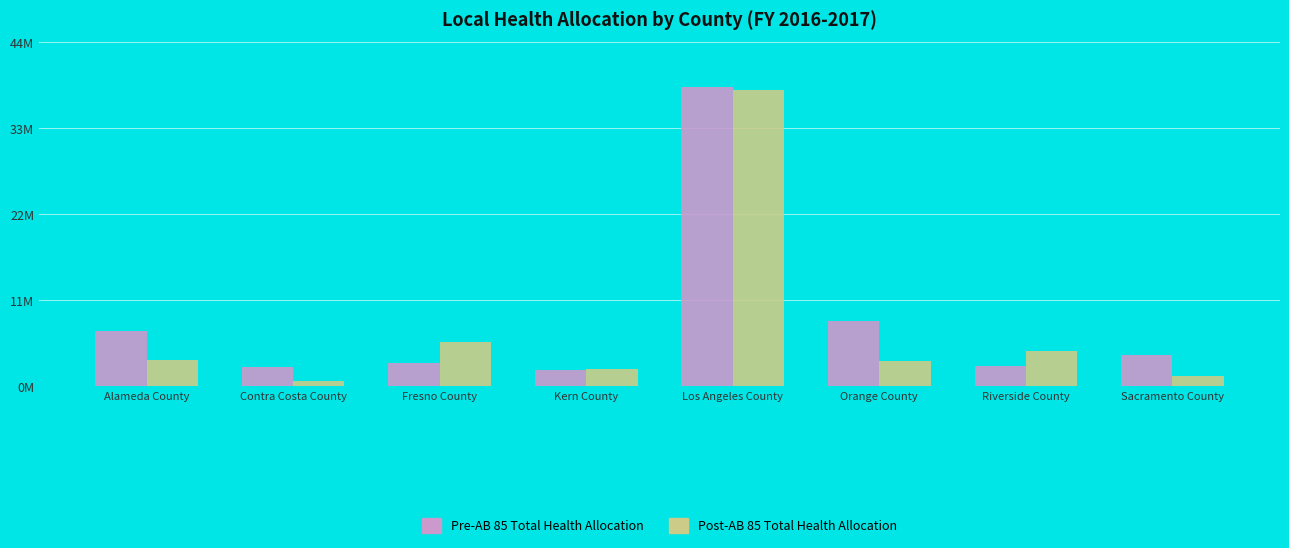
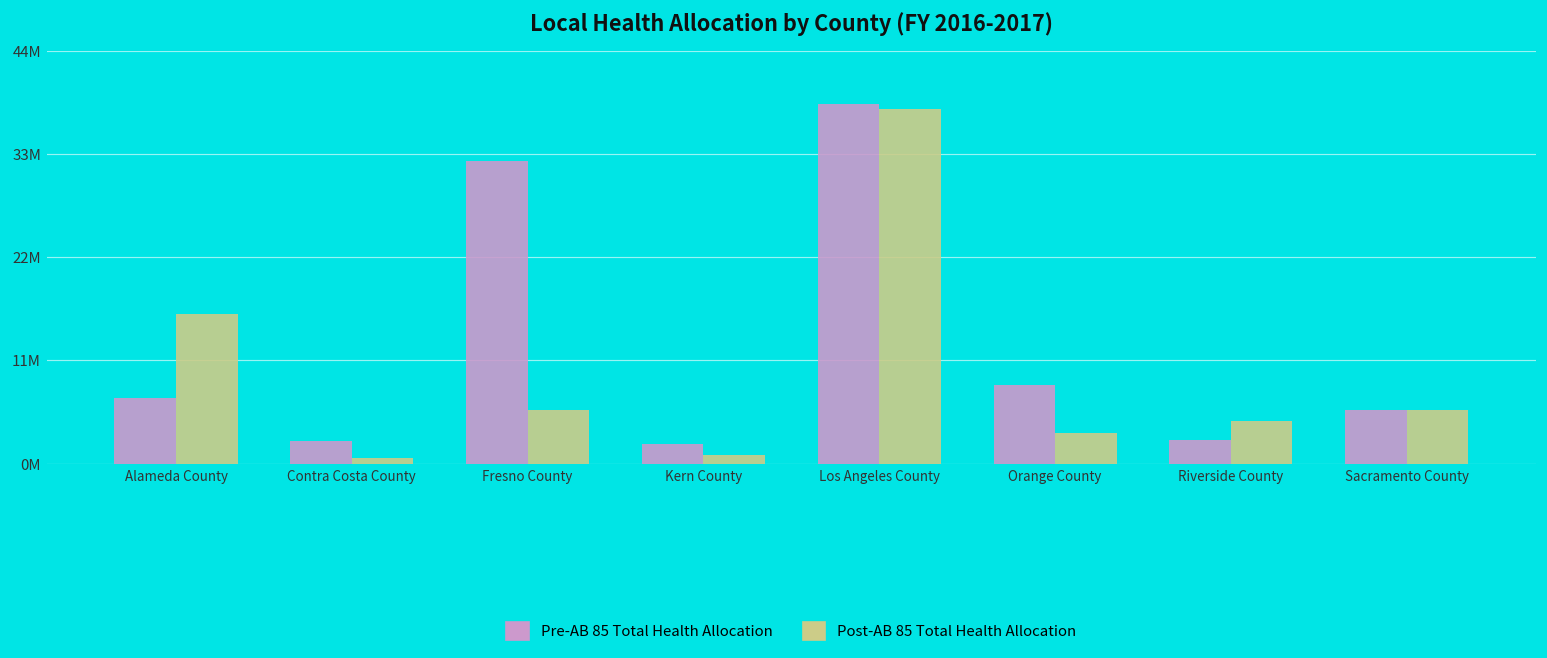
  {
    "Pre-AB 85 Total Health Allocation": {
      "Alameda County": 7000000,
      "Contra Costa County": 2000000,
-     "Fresno County": 3000000,
+     "Fresno County": 32000000,
      "Kern County": 2000000,
      "Los Angeles County": 38000000,
      "Orange County": 8000000,
      "Riverside County": 3000000,
-     "Sacramento County": 4000000
+     "Sacramento County": 6000000
    },
    "Post-AB 85 Total Health Allocation": {
-     "Alameda County": 3000000,
+     "Alameda County": 16000000,
      "Contra Costa County": 1000000,
      "Fresno County": 6000000,
-     "Kern County": 2000000,
+     "Kern County": 1000000,
      "Los Angeles County": 38000000,
      "Orange County": 3000000,
      "Riverside County": 5000000,
-     "Sacramento County": 1000000
+     "Sacramento County": 6000000
    }
  }
